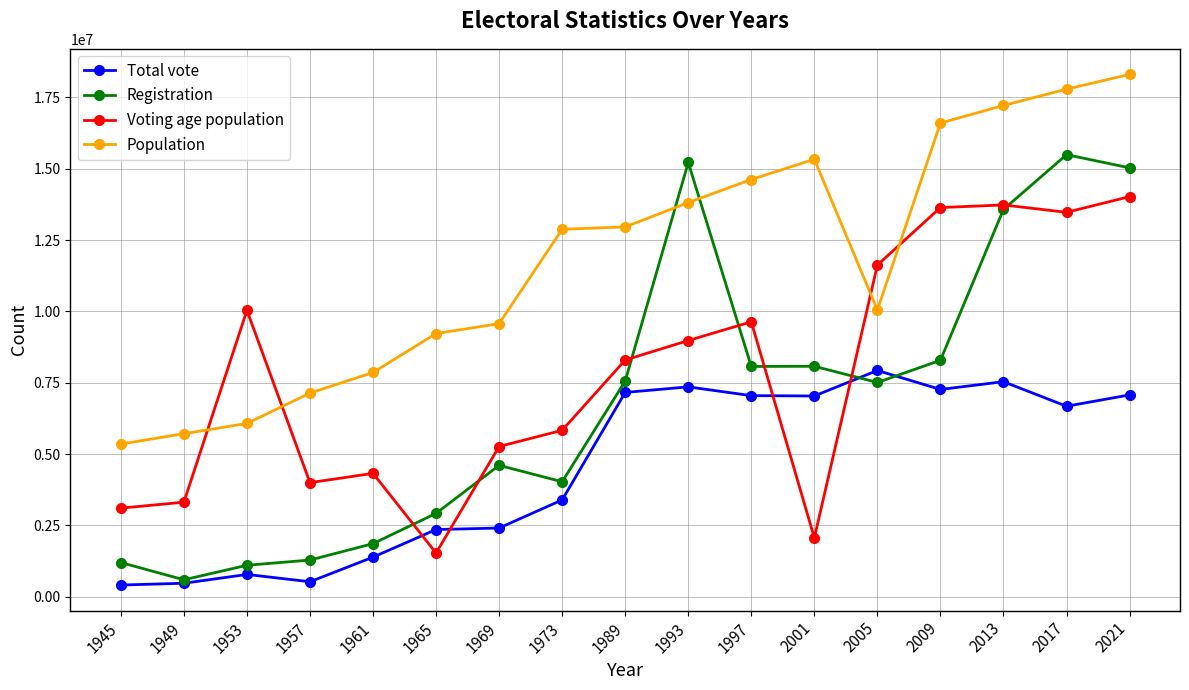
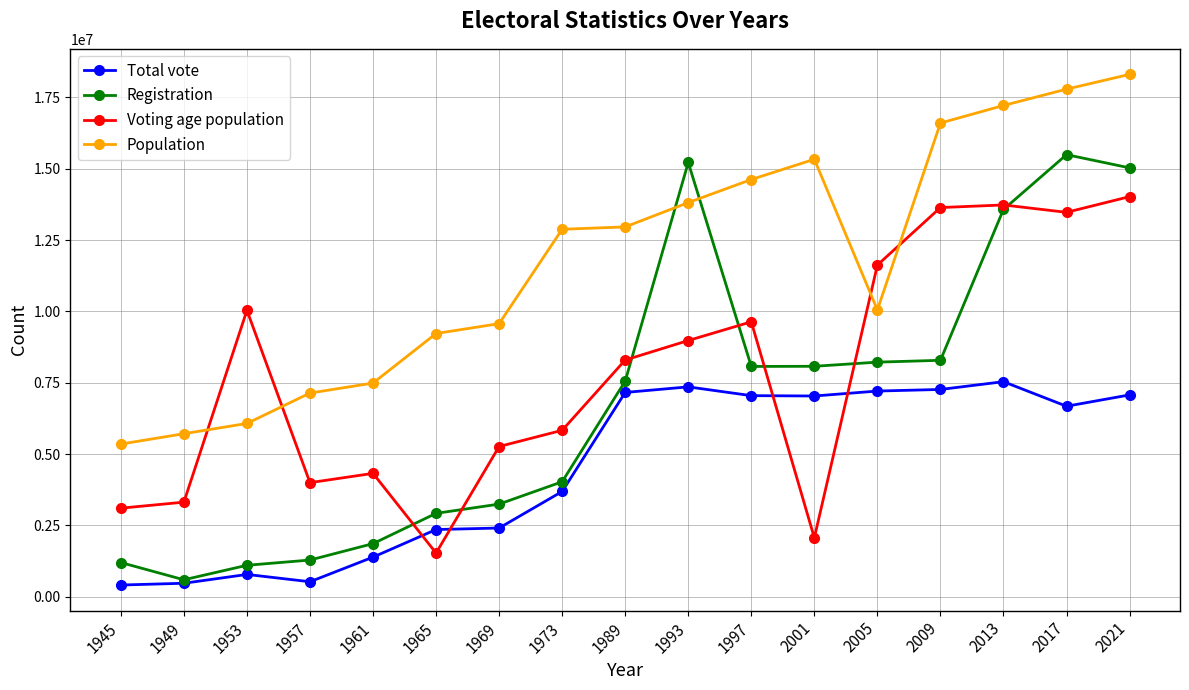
  {
    "Total vote": {
      "1945": 400000,
      "1949": 500000,
      "1953": 800000,
      "1957": 500000,
      "1961": 1400000,
      "1965": 2400000,
      "1969": 2400000,
-     "1973": 3400000,
+     "1973": 3700000,
      "1989": 7200000,
      "1993": 7400000,
      "1997": 7000000,
      "2001": 7000000,
-     "2005": 7900000,
+     "2005": 7200000,
      "2009": 7300000,
      "2013": 7500000,
      "2017": 6700000,
      "2021": 7100000
    },
    "Registration": {
      "1945": 1200000,
      "1949": 600000,
      "1953": 1100000,
      "1957": 1300000,
      "1961": 1900000,
      "1965": 2900000,
-     "1969": 4600000,
+     "1969": 3200000,
      "1973": 4000000,
      "1989": 7600000,
      "1993": 15200000,
      "1997": 8100000,
      "2001": 8100000,
-     "2005": 7500000,
+     "2005": 8200000,
      "2009": 8300000,
      "2013": 13600000,
      "2017": 15500000,
      "2021": 15000000
    },
    "Voting age population": {
      "1945": 3100000,
      "1949": 3300000,
      "1953": 10000000,
      "1957": 4000000,
      "1961": 4300000,
      "1965": 1500000,
      "1969": 5300000,
      "1973": 5800000,
      "1989": 8300000,
      "1993": 9000000,
      "1997": 9600000,
      "2001": 2100000,
      "2005": 11600000,
      "2009": 13600000,
      "2013": 13700000,
      "2017": 13500000,
      "2021": 14000000
    },
    "Population": {
      "1945": 5300000,
      "1949": 5700000,
      "1953": 6100000,
      "1957": 7100000,
-     "1961": 7900000,
+     "1961": 7500000,
      "1965": 9200000,
      "1969": 9600000,
      "1973": 12900000,
      "1989": 13000000,
      "1993": 13800000,
      "1997": 14600000,
      "2001": 15300000,
      "2005": 10100000,
      "2009": 16600000,
      "2013": 17200000,
      "2017": 17800000,
      "2021": 18300000
    }
  }
